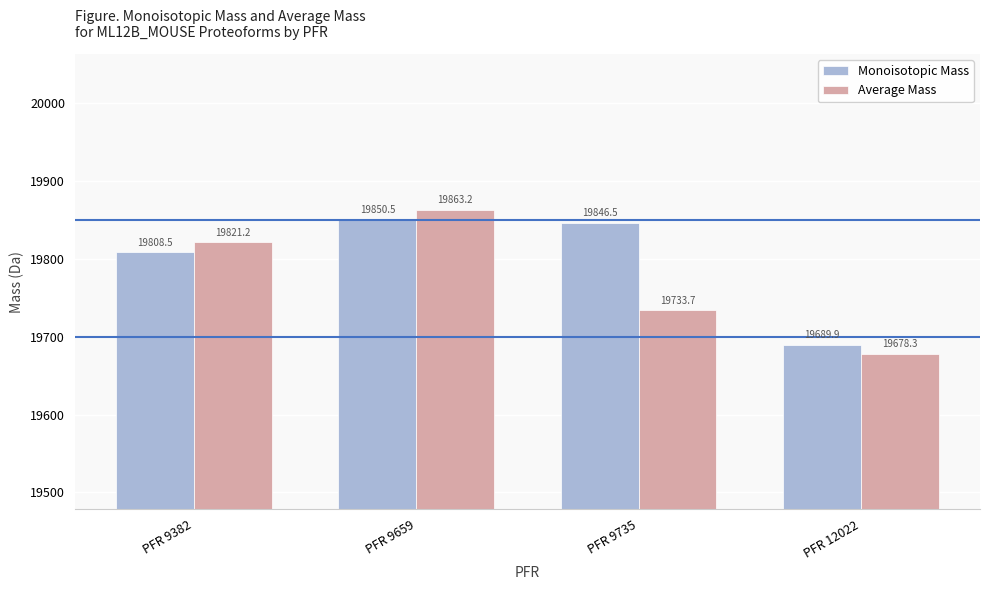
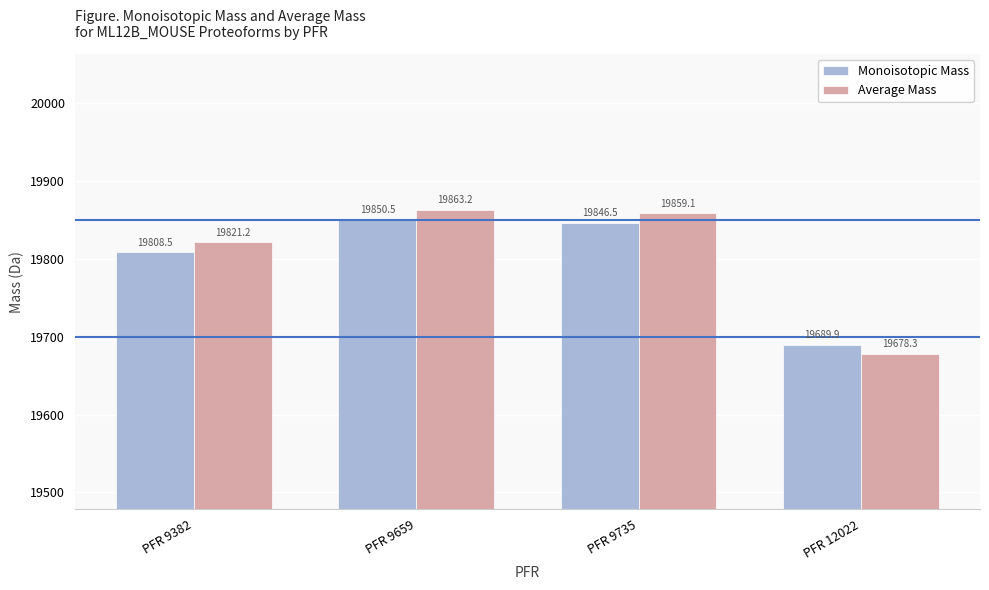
  {
    "Monoisotopic Mass": {
      "PFR 9382": 19808.5,
      "PFR 9659": 19850.5,
      "PFR 9735": 19846.5,
      "PFR 12022": 19689.9
    },
    "Average Mass": {
      "PFR 9382": 19821.2,
      "PFR 9659": 19863.2,
-     "PFR 9735": 19733.7,
+     "PFR 9735": 19859.1,
      "PFR 12022": 19678.3
    }
  }
